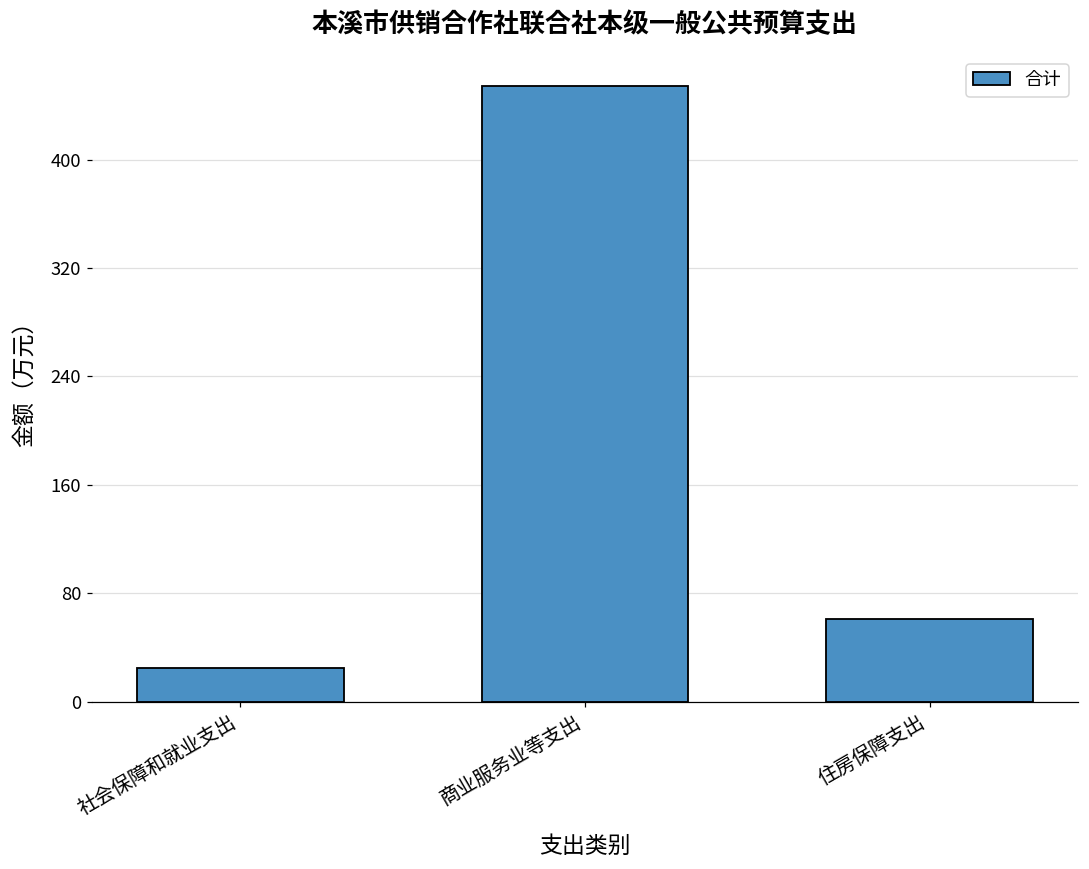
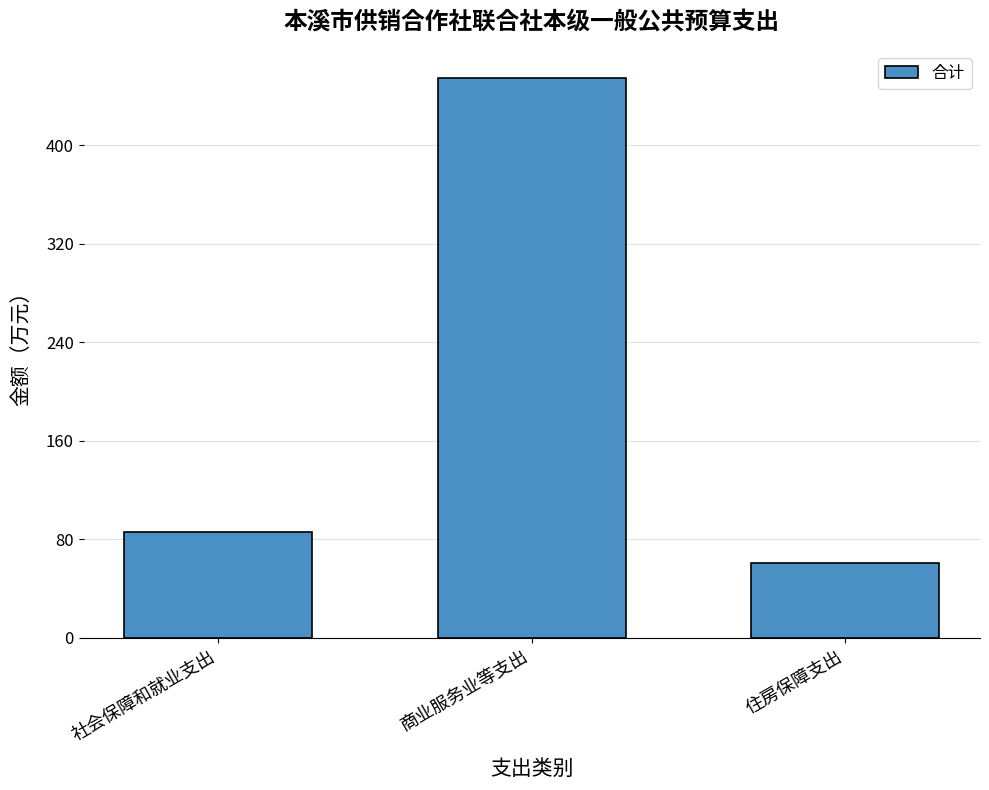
  {
-   "社会保障和就业支出": 25,
+   "社会保障和就业支出": 86,
    "商业服务业等支出": 455,
    "住房保障支出": 61
  }
